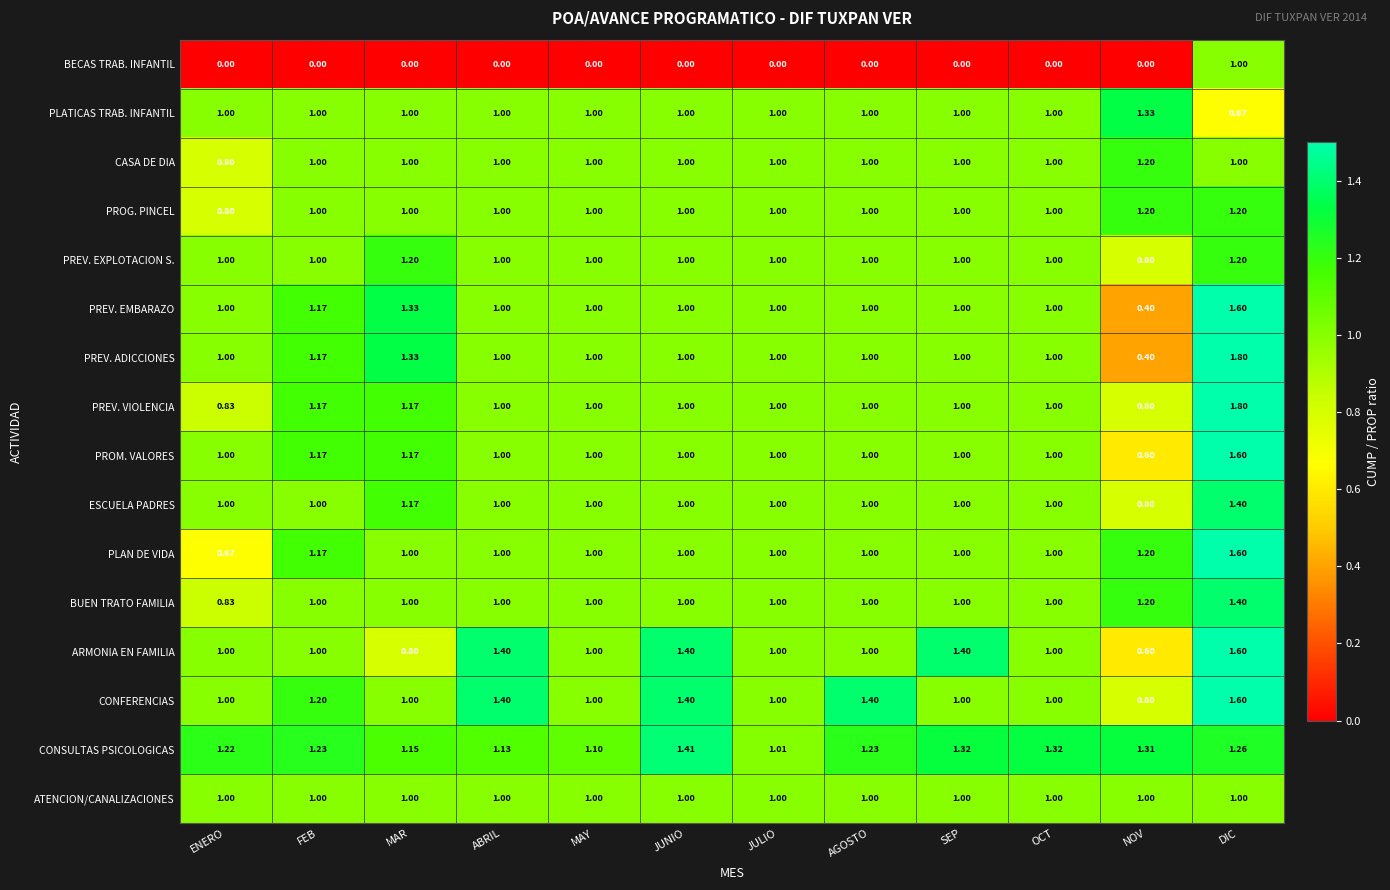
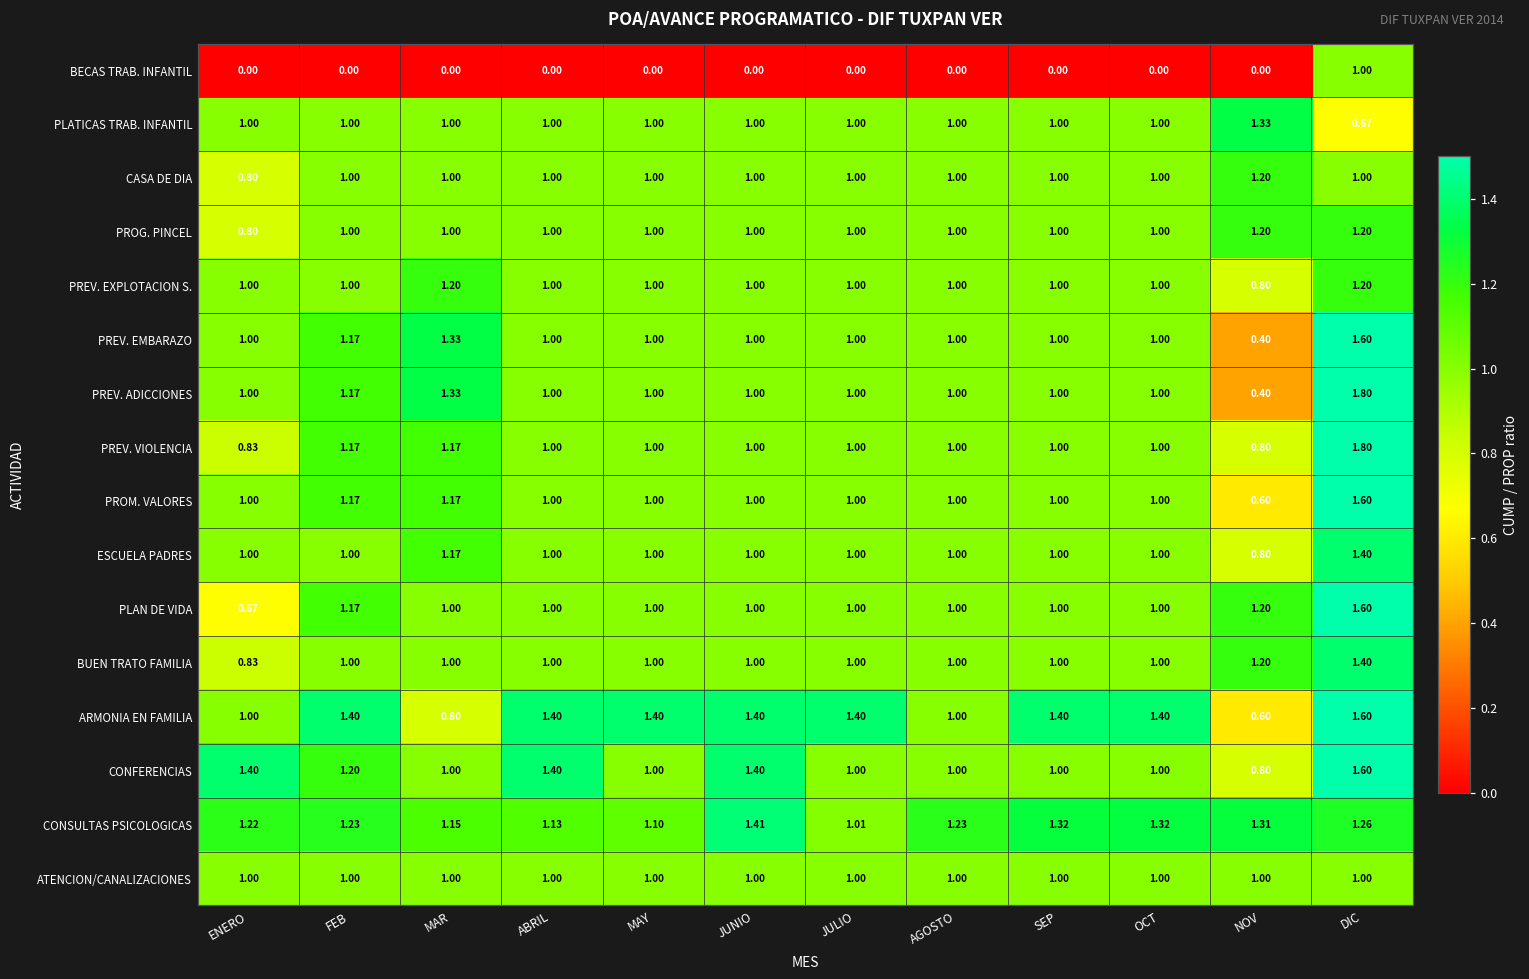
  {
    "BECAS TRAB. INFANTIL": {
      "ENERO": 0.00,
      "FEB": 0.00,
      "MAR": 0.00,
      "ABRIL": 0.00,
      "MAY": 0.00,
      "JUNIO": 0.00,
      "JULIO": 0.00,
      "AGOSTO": 0.00,
      "SEP": 0.00,
      "OCT": 0.00,
      "NOV": 0.00,
      "DIC": 1.00
    },
    "PLATICAS TRAB. INFANTIL": {
      "ENERO": 1.00,
      "FEB": 1.00,
      "MAR": 1.00,
      "ABRIL": 1.00,
      "MAY": 1.00,
      "JUNIO": 1.00,
      "JULIO": 1.00,
      "AGOSTO": 1.00,
      "SEP": 1.00,
      "OCT": 1.00,
      "NOV": 1.33,
      "DIC": 0.67
    },
    "CASA DE DIA": {
      "ENERO": 0.80,
      "FEB": 1.00,
      "MAR": 1.00,
      "ABRIL": 1.00,
      "MAY": 1.00,
      "JUNIO": 1.00,
      "JULIO": 1.00,
      "AGOSTO": 1.00,
      "SEP": 1.00,
      "OCT": 1.00,
      "NOV": 1.20,
      "DIC": 1.00
    },
    "PROG. PINCEL": {
      "ENERO": 0.80,
      "FEB": 1.00,
      "MAR": 1.00,
      "ABRIL": 1.00,
      "MAY": 1.00,
      "JUNIO": 1.00,
      "JULIO": 1.00,
      "AGOSTO": 1.00,
      "SEP": 1.00,
      "OCT": 1.00,
      "NOV": 1.20,
      "DIC": 1.20
    },
    "PREV. EXPLOTACION S.": {
      "ENERO": 1.00,
      "FEB": 1.00,
      "MAR": 1.20,
      "ABRIL": 1.00,
      "MAY": 1.00,
      "JUNIO": 1.00,
      "JULIO": 1.00,
      "AGOSTO": 1.00,
      "SEP": 1.00,
      "OCT": 1.00,
      "NOV": 0.80,
      "DIC": 1.20
    },
    "PREV. EMBARAZO": {
      "ENERO": 1.00,
      "FEB": 1.17,
      "MAR": 1.33,
      "ABRIL": 1.00,
      "MAY": 1.00,
      "JUNIO": 1.00,
      "JULIO": 1.00,
      "AGOSTO": 1.00,
      "SEP": 1.00,
      "OCT": 1.00,
      "NOV": 0.40,
      "DIC": 1.60
    },
    "PREV. ADICCIONES": {
      "ENERO": 1.00,
      "FEB": 1.17,
      "MAR": 1.33,
      "ABRIL": 1.00,
      "MAY": 1.00,
      "JUNIO": 1.00,
      "JULIO": 1.00,
      "AGOSTO": 1.00,
      "SEP": 1.00,
      "OCT": 1.00,
      "NOV": 0.40,
      "DIC": 1.80
    },
    "PREV. VIOLENCIA": {
      "ENERO": 0.83,
      "FEB": 1.17,
      "MAR": 1.17,
      "ABRIL": 1.00,
      "MAY": 1.00,
      "JUNIO": 1.00,
      "JULIO": 1.00,
      "AGOSTO": 1.00,
      "SEP": 1.00,
      "OCT": 1.00,
      "NOV": 0.80,
      "DIC": 1.80
    },
    "PROM. VALORES": {
      "ENERO": 1.00,
      "FEB": 1.17,
      "MAR": 1.17,
      "ABRIL": 1.00,
      "MAY": 1.00,
      "JUNIO": 1.00,
      "JULIO": 1.00,
      "AGOSTO": 1.00,
      "SEP": 1.00,
      "OCT": 1.00,
      "NOV": 0.60,
      "DIC": 1.60
    },
    "ESCUELA PADRES": {
      "ENERO": 1.00,
      "FEB": 1.00,
      "MAR": 1.17,
      "ABRIL": 1.00,
      "MAY": 1.00,
      "JUNIO": 1.00,
      "JULIO": 1.00,
      "AGOSTO": 1.00,
      "SEP": 1.00,
      "OCT": 1.00,
      "NOV": 0.80,
      "DIC": 1.40
    },
    "PLAN DE VIDA": {
      "ENERO": 0.67,
      "FEB": 1.17,
      "MAR": 1.00,
      "ABRIL": 1.00,
      "MAY": 1.00,
      "JUNIO": 1.00,
      "JULIO": 1.00,
      "AGOSTO": 1.00,
      "SEP": 1.00,
      "OCT": 1.00,
      "NOV": 1.20,
      "DIC": 1.60
    },
    "BUEN TRATO FAMILIA": {
      "ENERO": 0.83,
      "FEB": 1.00,
      "MAR": 1.00,
      "ABRIL": 1.00,
      "MAY": 1.00,
      "JUNIO": 1.00,
      "JULIO": 1.00,
      "AGOSTO": 1.00,
      "SEP": 1.00,
      "OCT": 1.00,
      "NOV": 1.20,
      "DIC": 1.40
    },
    "ARMONIA EN FAMILIA": {
      "ENERO": 1.00,
-     "FEB": 1.00,
+     "FEB": 1.40,
      "MAR": 0.80,
      "ABRIL": 1.40,
-     "MAY": 1.00,
+     "MAY": 1.40,
      "JUNIO": 1.40,
-     "JULIO": 1.00,
+     "JULIO": 1.40,
      "AGOSTO": 1.00,
      "SEP": 1.40,
-     "OCT": 1.00,
+     "OCT": 1.40,
      "NOV": 0.60,
      "DIC": 1.60
    },
    "CONFERENCIAS": {
-     "ENERO": 1.00,
+     "ENERO": 1.40,
      "FEB": 1.20,
      "MAR": 1.00,
      "ABRIL": 1.40,
      "MAY": 1.00,
      "JUNIO": 1.40,
      "JULIO": 1.00,
-     "AGOSTO": 1.40,
+     "AGOSTO": 1.00,
      "SEP": 1.00,
      "OCT": 1.00,
      "NOV": 0.80,
      "DIC": 1.60
    },
    "CONSULTAS PSICOLOGICAS": {
      "ENERO": 1.22,
      "FEB": 1.23,
      "MAR": 1.15,
      "ABRIL": 1.13,
      "MAY": 1.10,
      "JUNIO": 1.41,
      "JULIO": 1.01,
      "AGOSTO": 1.23,
      "SEP": 1.32,
      "OCT": 1.32,
      "NOV": 1.31,
      "DIC": 1.26
    },
    "ATENCION/CANALIZACIONES": {
      "ENERO": 1.00,
      "FEB": 1.00,
      "MAR": 1.00,
      "ABRIL": 1.00,
      "MAY": 1.00,
      "JUNIO": 1.00,
      "JULIO": 1.00,
      "AGOSTO": 1.00,
      "SEP": 1.00,
      "OCT": 1.00,
      "NOV": 1.00,
      "DIC": 1.00
    }
  }
